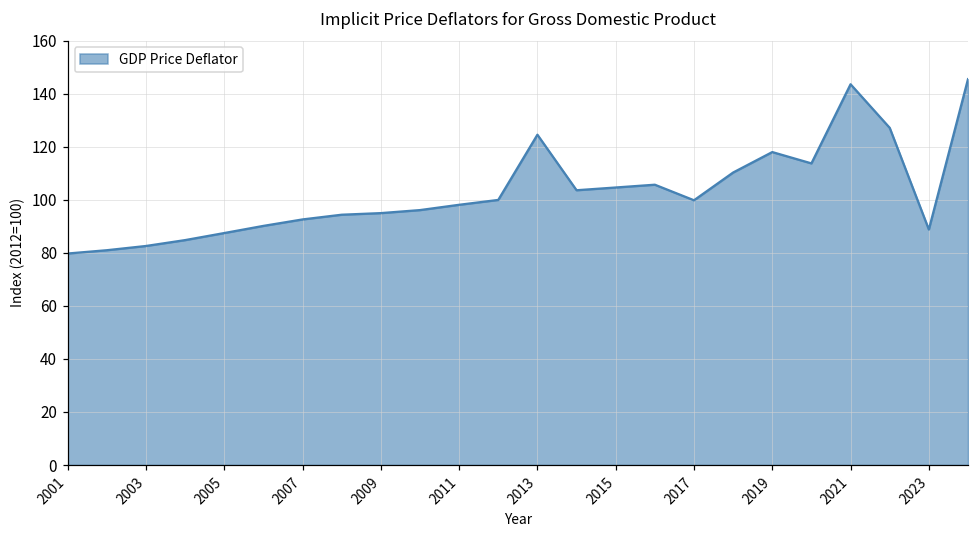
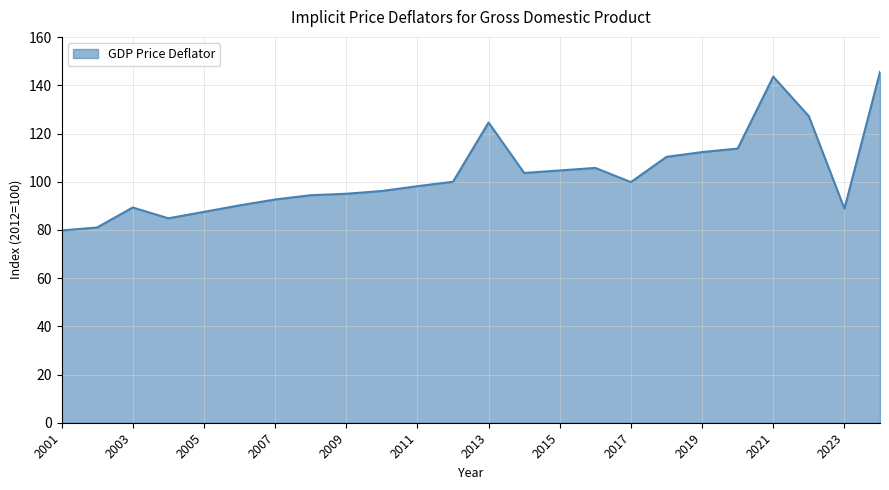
  {
    "2001": 80,
-   "2003": 83,
+   "2003": 89,
    "2005": 88,
    "2007": 93,
    "2009": 95,
    "2011": 98,
    "2013": 125,
    "2015": 105,
    "2017": 100,
-   "2019": 118,
+   "2019": 112,
    "2021": 144,
    "2023": 89
  }
